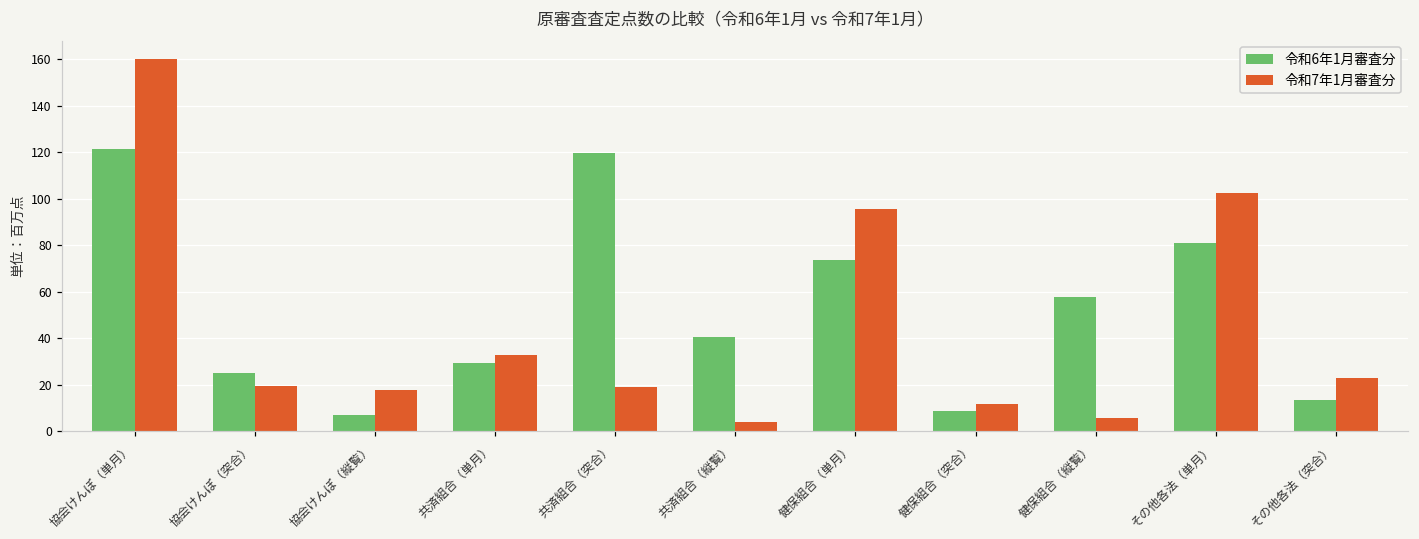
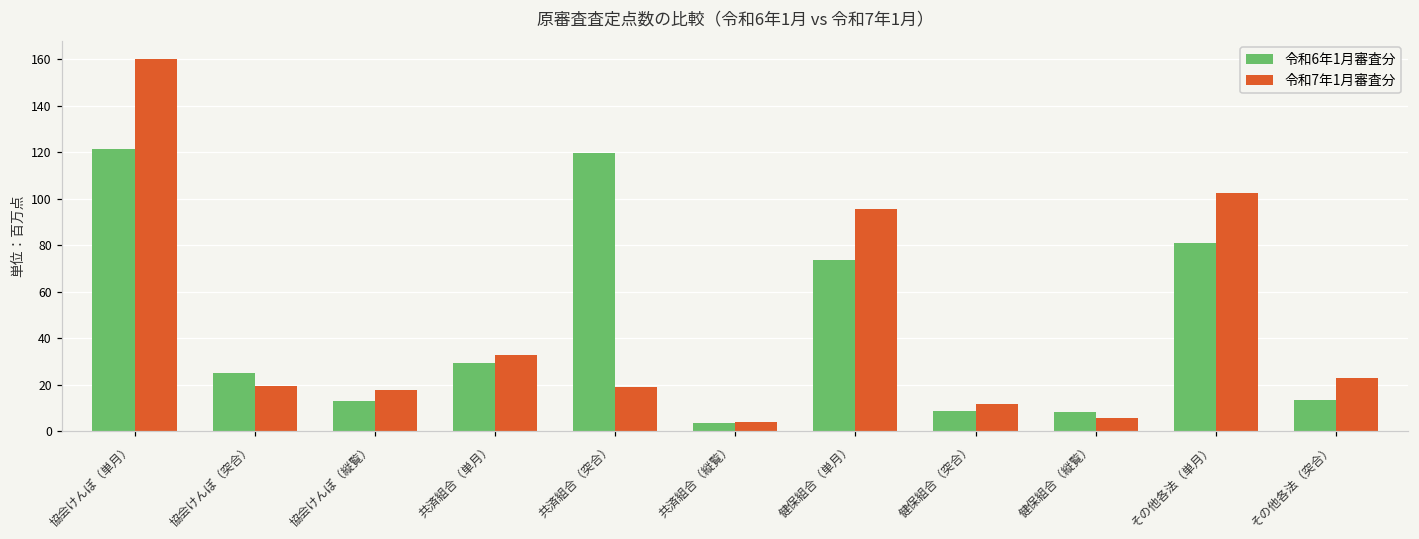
  {
    "令和6年1月審査分": {
      "協会けんぽ（単月）": 121,
      "協会けんぽ（突合）": 25,
-     "協会けんぽ（縦覧）": 7,
+     "協会けんぽ（縦覧）": 13,
      "共済組合（単月）": 29,
      "共済組合（突合）": 120,
-     "共済組合（縦覧）": 40,
+     "共済組合（縦覧）": 3,
      "健保組合（単月）": 74,
      "健保組合（突合）": 9,
-     "健保組合（縦覧）": 58,
+     "健保組合（縦覧）": 8,
      "その他各法（単月）": 81,
      "その他各法（突合）": 13
    },
    "令和7年1月審査分": {
      "協会けんぽ（単月）": 160,
      "協会けんぽ（突合）": 19,
      "協会けんぽ（縦覧）": 18,
      "共済組合（単月）": 33,
      "共済組合（突合）": 19,
      "共済組合（縦覧）": 4,
      "健保組合（単月）": 96,
      "健保組合（突合）": 12,
      "健保組合（縦覧）": 5,
      "その他各法（単月）": 102,
      "その他各法（突合）": 23
    }
  }
